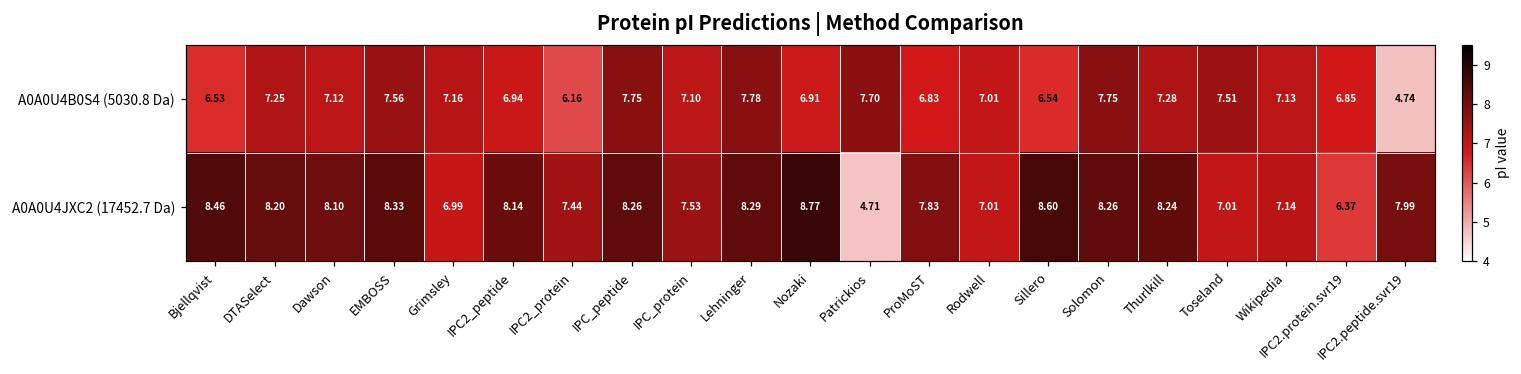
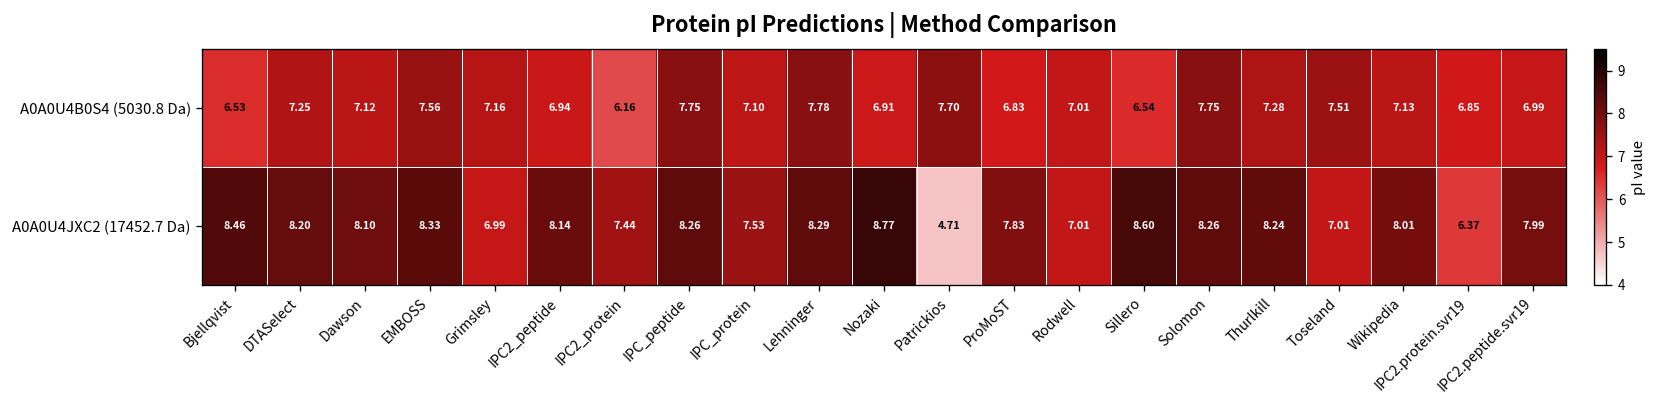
  {
    "A0A0U4B0S4 (5030.8 Da)": {
      "Bjellqvist": 6.53,
      "DTASelect": 7.25,
      "Dawson": 7.12,
      "EMBOSS": 7.56,
      "Grimsley": 7.16,
      "IPC2_peptide": 6.94,
      "IPC2_protein": 6.16,
      "IPC_peptide": 7.75,
      "IPC_protein": 7.10,
      "Lehninger": 7.78,
      "Nozaki": 6.91,
      "Patrickios": 7.70,
      "ProMoST": 6.83,
      "Rodwell": 7.01,
      "Sillero": 6.54,
      "Solomon": 7.75,
      "Thurlkill": 7.28,
      "Toseland": 7.51,
      "Wikipedia": 7.13,
      "IPC2.protein.svr19": 6.85,
-     "IPC2.peptide.svr19": 4.74
+     "IPC2.peptide.svr19": 6.99
    },
    "A0A0U4JXC2 (17452.7 Da)": {
      "Bjellqvist": 8.46,
      "DTASelect": 8.20,
      "Dawson": 8.10,
      "EMBOSS": 8.33,
      "Grimsley": 6.99,
      "IPC2_peptide": 8.14,
      "IPC2_protein": 7.44,
      "IPC_peptide": 8.26,
      "IPC_protein": 7.53,
      "Lehninger": 8.29,
      "Nozaki": 8.77,
      "Patrickios": 4.71,
      "ProMoST": 7.83,
      "Rodwell": 7.01,
      "Sillero": 8.60,
      "Solomon": 8.26,
      "Thurlkill": 8.24,
      "Toseland": 7.01,
-     "Wikipedia": 7.14,
+     "Wikipedia": 8.01,
      "IPC2.protein.svr19": 6.37,
      "IPC2.peptide.svr19": 7.99
    }
  }
